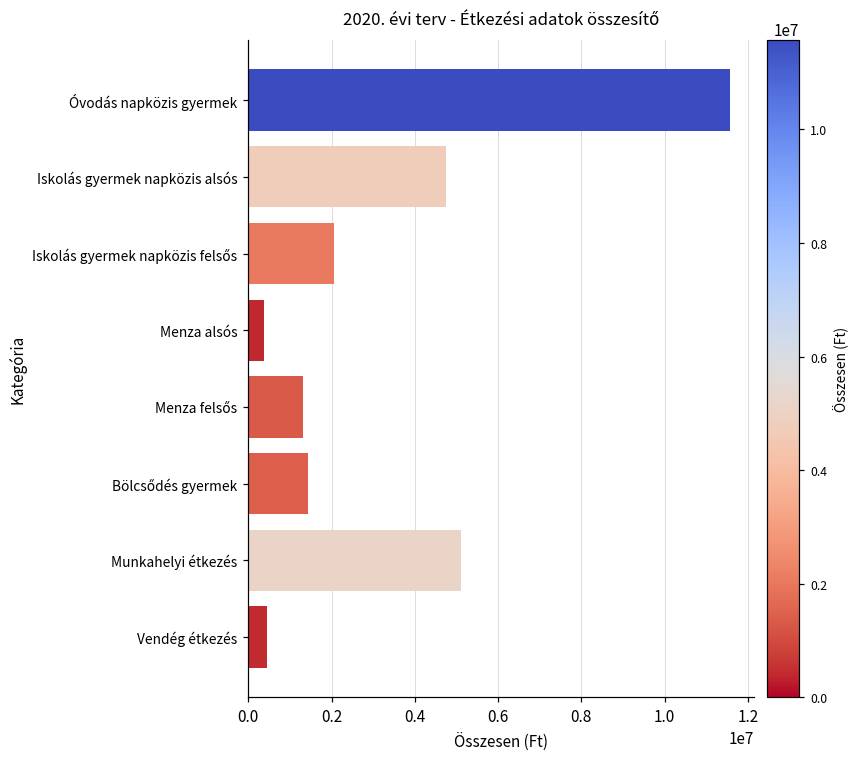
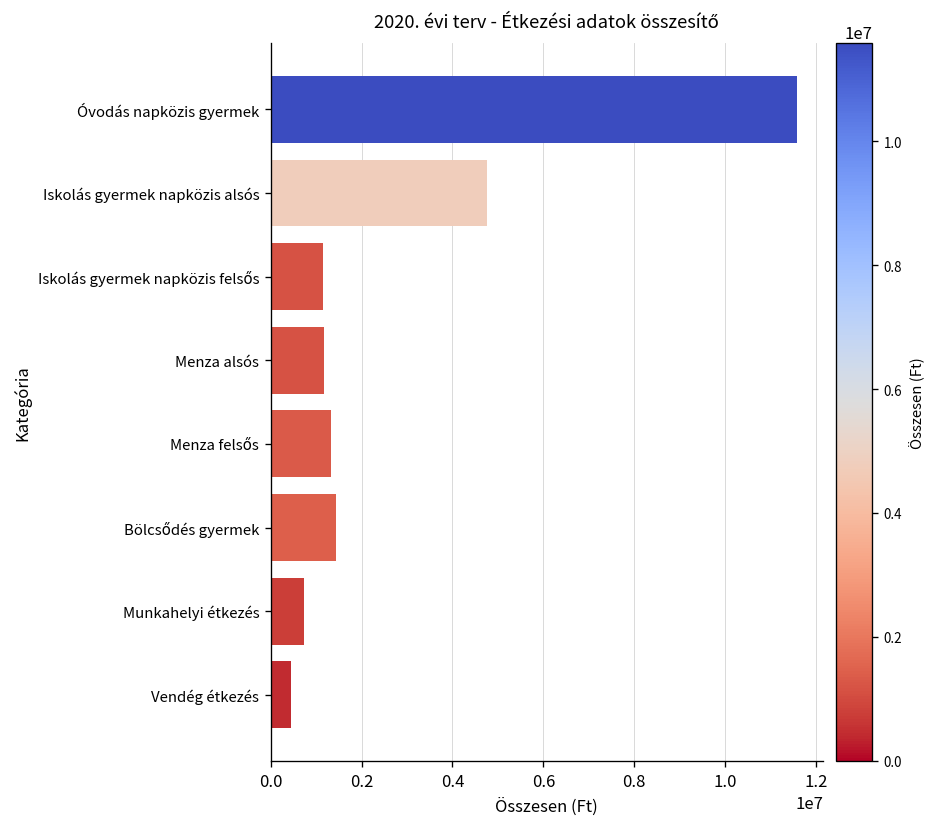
  {
    "Óvodás napközis gyermek": 11600000,
    "Iskolás gyermek napközis alsós": 4800000,
-   "Iskolás gyermek napközis felsős": 2100000,
-   "Menza alsós": 400000,
+   "Iskolás gyermek napközis felsős": 1200000,
+   "Menza alsós": 1200000,
    "Menza felsős": 1300000,
    "Bölcsődés gyermek": 1400000,
-   "Munkahelyi étkezés": 5100000,
+   "Munkahelyi étkezés": 700000,
    "Vendég étkezés": 400000
  }
